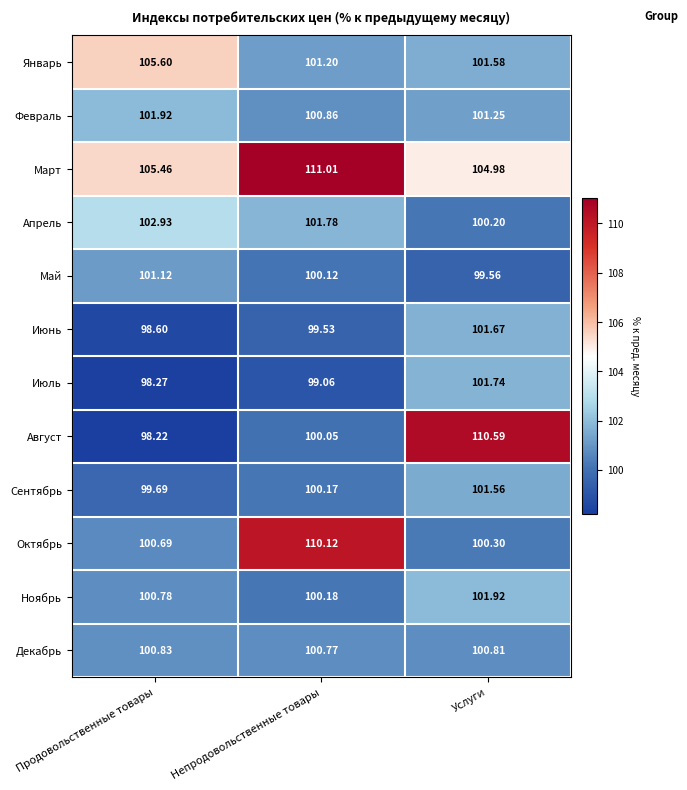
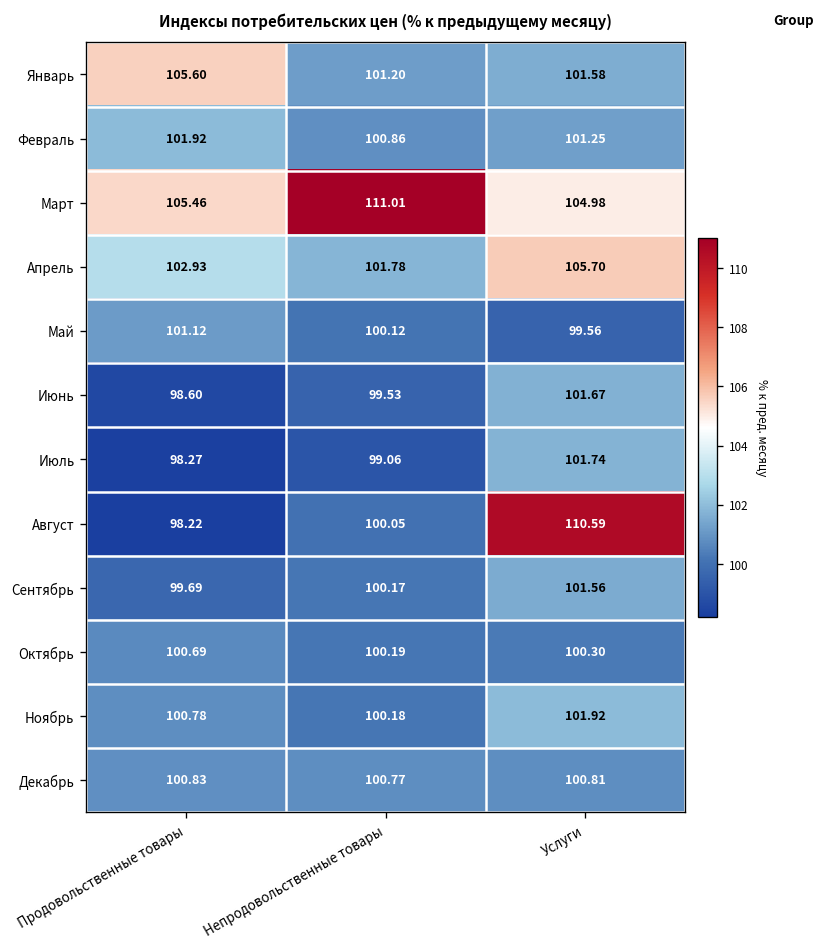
  {
    "Январь": {
      "Продовольственные товары": 105.60,
      "Непродовольственные товары": 101.20,
      "Услуги": 101.58
    },
    "Февраль": {
      "Продовольственные товары": 101.92,
      "Непродовольственные товары": 100.86,
      "Услуги": 101.25
    },
    "Март": {
      "Продовольственные товары": 105.46,
      "Непродовольственные товары": 111.01,
      "Услуги": 104.98
    },
    "Апрель": {
      "Продовольственные товары": 102.93,
      "Непродовольственные товары": 101.78,
-     "Услуги": 100.20
+     "Услуги": 105.70
    },
    "Май": {
      "Продовольственные товары": 101.12,
      "Непродовольственные товары": 100.12,
      "Услуги": 99.56
    },
    "Июнь": {
      "Продовольственные товары": 98.60,
      "Непродовольственные товары": 99.53,
      "Услуги": 101.67
    },
    "Июль": {
      "Продовольственные товары": 98.27,
      "Непродовольственные товары": 99.06,
      "Услуги": 101.74
    },
    "Август": {
      "Продовольственные товары": 98.22,
      "Непродовольственные товары": 100.05,
      "Услуги": 110.59
    },
    "Сентябрь": {
      "Продовольственные товары": 99.69,
      "Непродовольственные товары": 100.17,
      "Услуги": 101.56
    },
    "Октябрь": {
      "Продовольственные товары": 100.69,
-     "Непродовольственные товары": 110.12,
+     "Непродовольственные товары": 100.19,
      "Услуги": 100.30
    },
    "Ноябрь": {
      "Продовольственные товары": 100.78,
      "Непродовольственные товары": 100.18,
      "Услуги": 101.92
    },
    "Декабрь": {
      "Продовольственные товары": 100.83,
      "Непродовольственные товары": 100.77,
      "Услуги": 100.81
    }
  }
